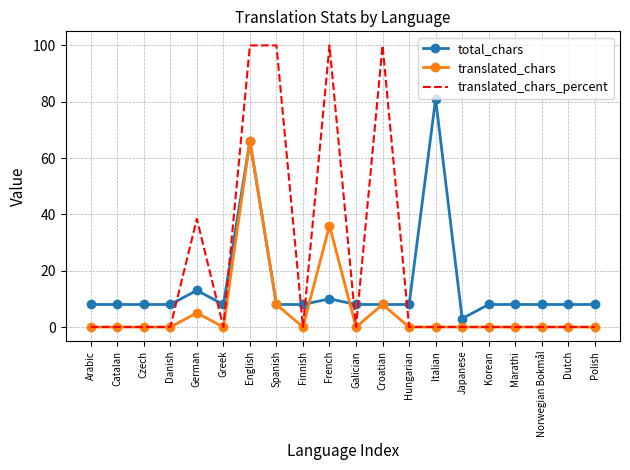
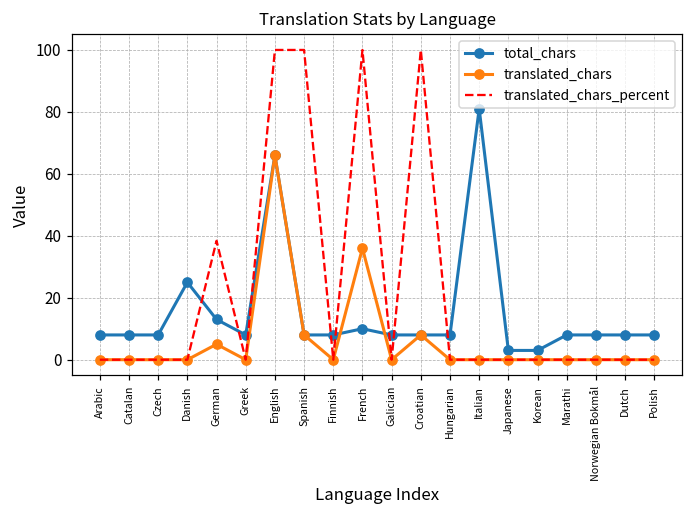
  {
    "total_chars": {
      "Arabic": 8,
      "Catalan": 8,
      "Czech": 8,
-     "Danish": 8,
+     "Danish": 25,
      "German": 13,
      "Greek": 8,
      "Finnish": 8,
      "French": 10,
      "Galician": 8,
      "Hungarian": 8,
      "Japanese": 3,
-     "Korean": 8,
+     "Korean": 3,
      "Marathi": 8,
      "Norwegian Bokmål": 8,
      "Dutch": 8,
      "Polish": 8
    },
    "translated_chars": {
      "German": 5,
      "French": 36
    },
    "translated_chars_percent": {
      "German": 38,
      "English": 100,
      "Spanish": 100,
      "French": 100,
      "Croatian": 100
    }
  }
